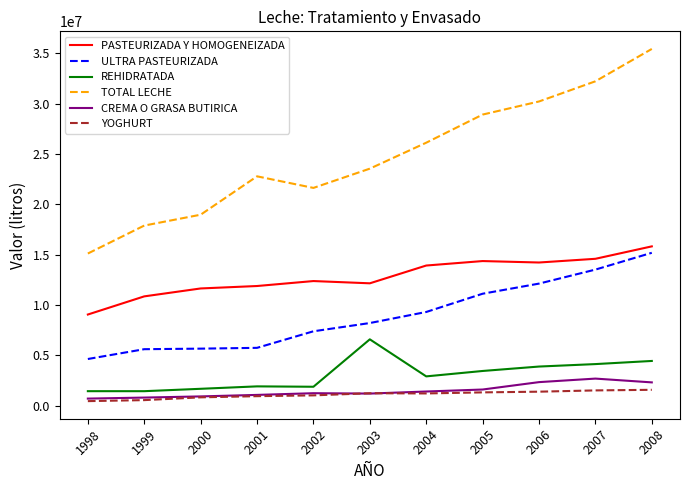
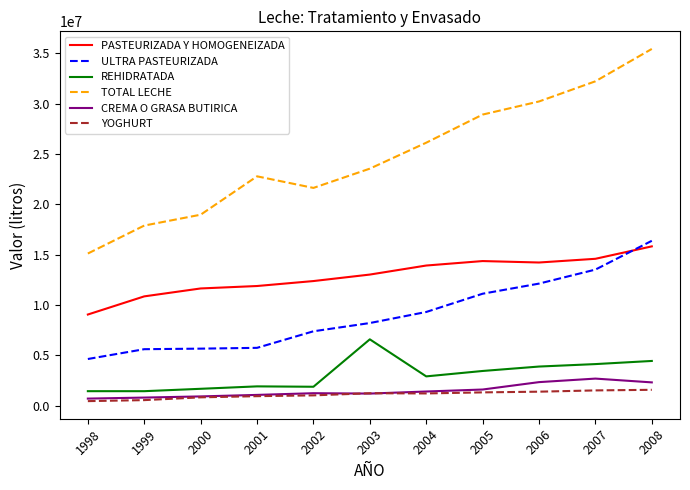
  {
    "PASTEURIZADA Y HOMOGENEIZADA": {
      "1998": 9000000,
      "1999": 10800000,
      "2000": 11600000,
      "2001": 11900000,
      "2002": 12400000,
-     "2003": 12100000,
+     "2003": 13000000,
      "2004": 13900000,
      "2005": 14400000,
      "2006": 14200000,
      "2007": 14600000,
      "2008": 15800000
    },
    "ULTRA PASTEURIZADA": {
      "1998": 4600000,
      "1999": 5600000,
      "2000": 5700000,
      "2001": 5700000,
      "2002": 7400000,
      "2003": 8200000,
      "2004": 9300000,
      "2005": 11100000,
      "2006": 12100000,
      "2007": 13500000,
-     "2008": 15200000
+     "2008": 16400000
    },
    "REHIDRATADA": {
      "1998": 1400000,
      "1999": 1400000,
      "2000": 1700000,
      "2001": 1900000,
      "2002": 1900000,
      "2003": 6600000,
      "2004": 2900000,
      "2005": 3400000,
      "2006": 3900000,
      "2007": 4100000,
      "2008": 4400000
    },
    "TOTAL LECHE": {
      "1998": 15100000,
      "1999": 17900000,
      "2000": 19000000,
      "2001": 22800000,
      "2002": 21600000,
      "2003": 23500000,
      "2004": 26100000,
      "2005": 28900000,
      "2006": 30200000,
      "2007": 32200000,
      "2008": 35400000
    },
    "CREMA O GRASA BUTIRICA": {
      "2005": 1600000,
      "2006": 2300000,
      "2007": 2700000,
      "2008": 2300000
    },
    "YOGHURT": {
      "2005": 1300000,
      "2006": 1400000,
      "2007": 1500000,
      "2008": 1600000
    }
  }
